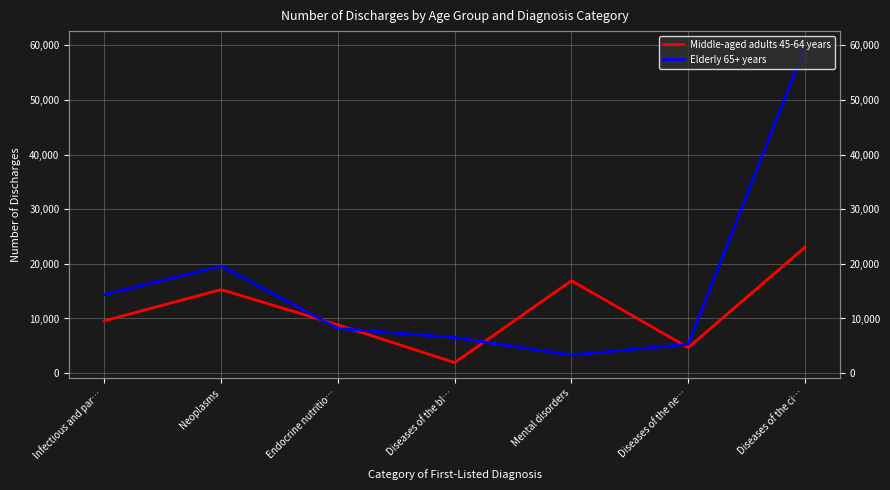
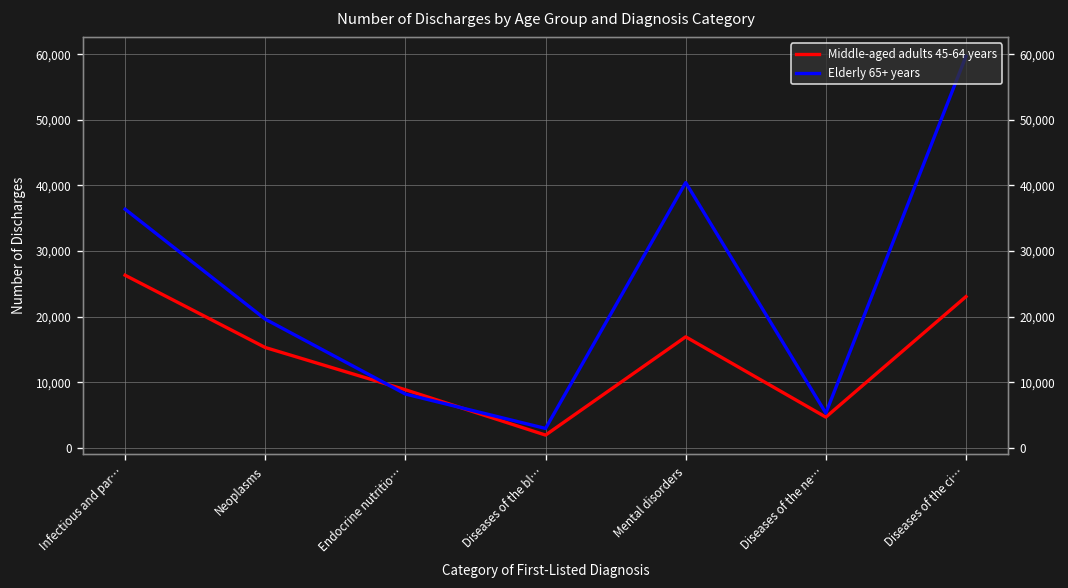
  {
    "Middle-aged adults 45-64 years": {
-     "Infectious and par…": "10,000",
+     "Infectious and par…": "26,000",
      "Neoplasms": "15,000",
      "Endocrine nutritio…": "9,000",
      "Diseases of the bl…": "2,000",
      "Mental disorders": "17,000",
      "Diseases of the ne…": "5,000",
      "Diseases of the ci…": "23,000"
    },
    "Elderly 65+ years": {
-     "Infectious and par…": "14,000",
+     "Infectious and par…": "36,000",
      "Neoplasms": "20,000",
      "Endocrine nutritio…": "8,000",
-     "Diseases of the bl…": "7,000",
-     "Mental disorders": "3,000",
+     "Diseases of the bl…": "3,000",
+     "Mental disorders": "40,000",
      "Diseases of the ne…": "5,000"
    }
  }
